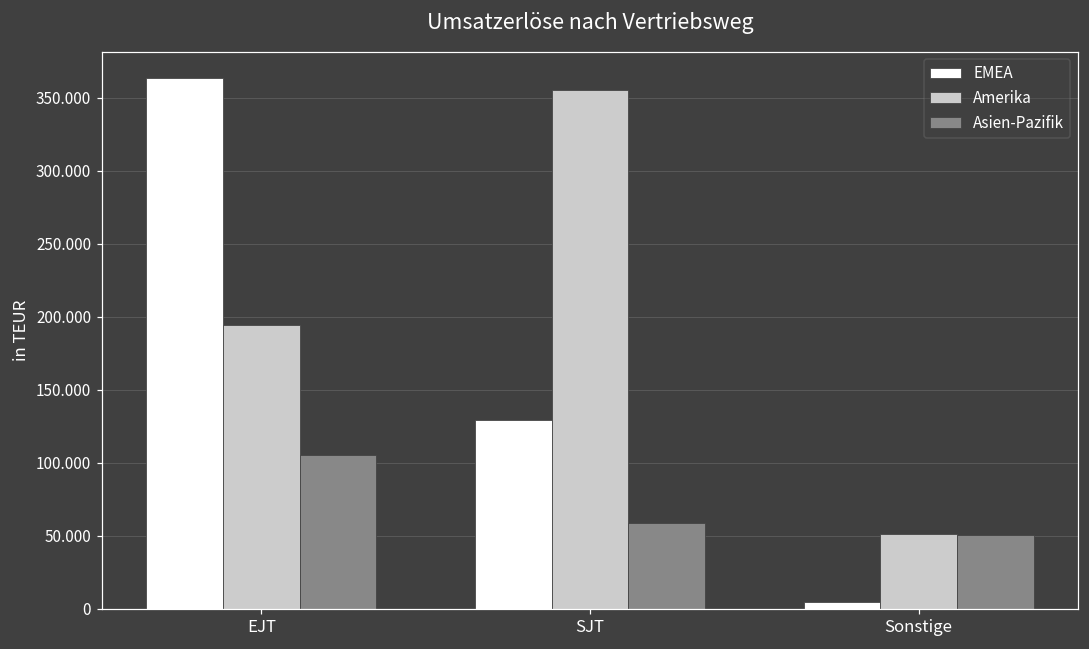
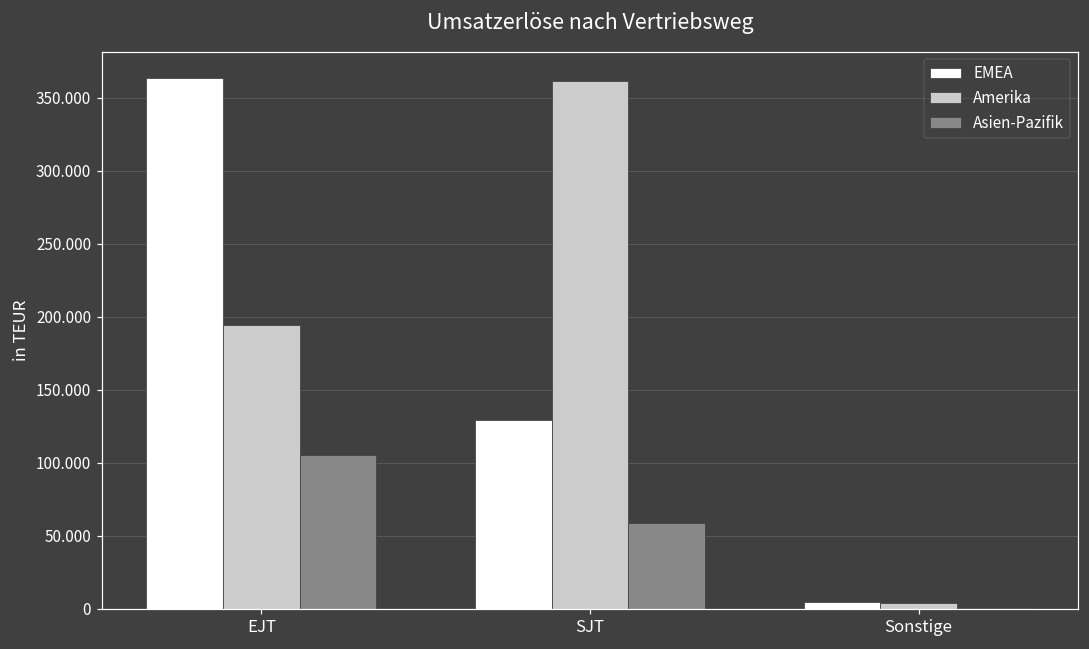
  {
    "EMEA": {
      "EJT": 363,
      "SJT": 130,
      "Sonstige": 5
    },
    "Amerika": {
      "EJT": 195,
-     "SJT": 355,
-     "Sonstige": 51
+     "SJT": 362,
+     "Sonstige": 4
    },
    "Asien-Pazifik": {
      "EJT": 105,
      "SJT": 59,
-     "Sonstige": 50
+     "Sonstige": 1
    }
  }
